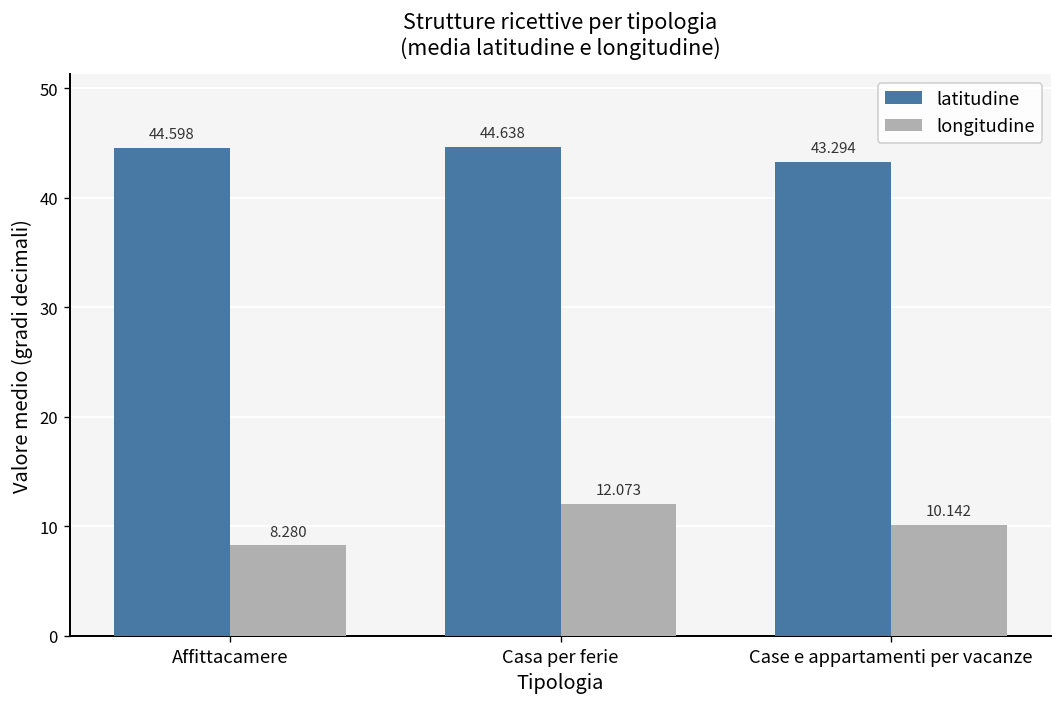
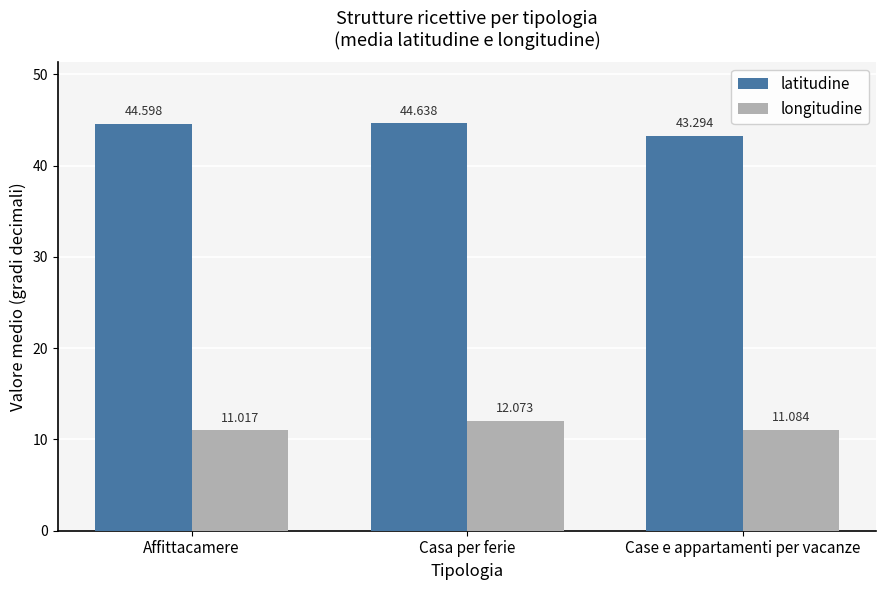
  {
    "latitudine": {
      "Affittacamere": 44.598,
      "Casa per ferie": 44.638,
      "Case e appartamenti per vacanze": 43.294
    },
    "longitudine": {
-     "Affittacamere": 8.280,
+     "Affittacamere": 11.017,
      "Casa per ferie": 12.073,
-     "Case e appartamenti per vacanze": 10.142
+     "Case e appartamenti per vacanze": 11.084
    }
  }
